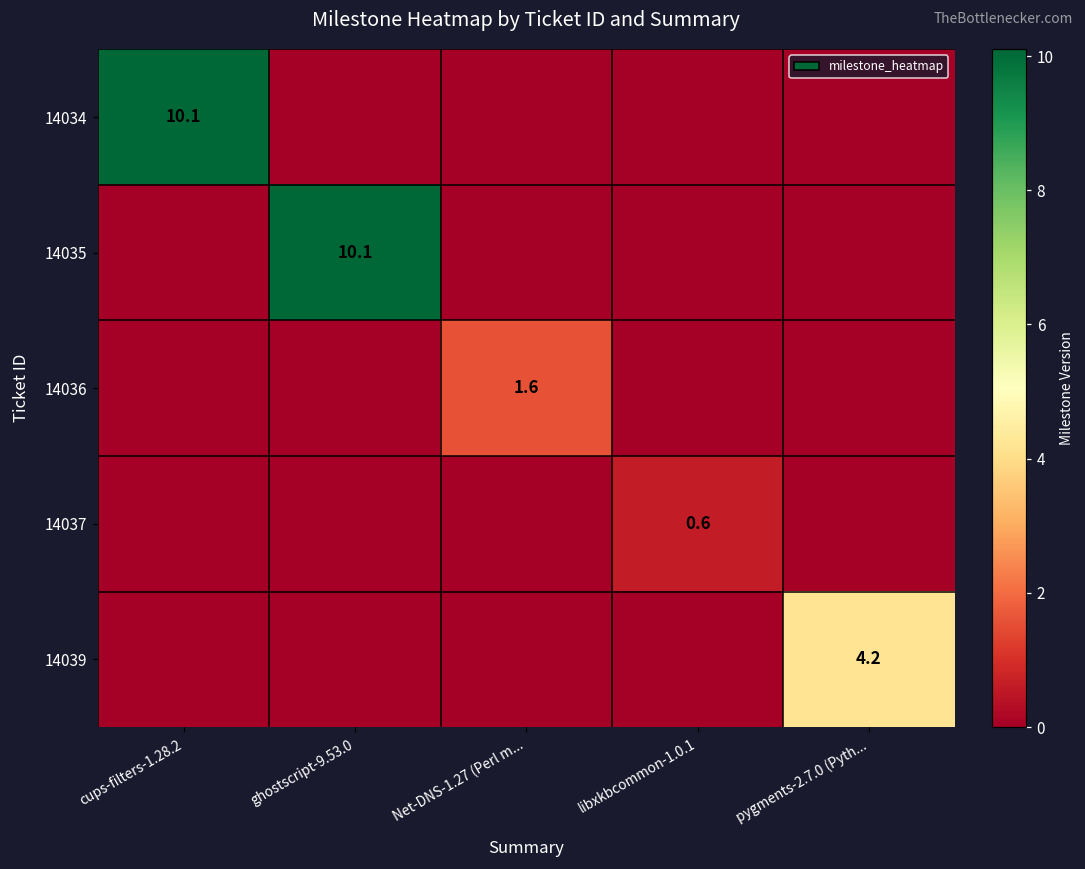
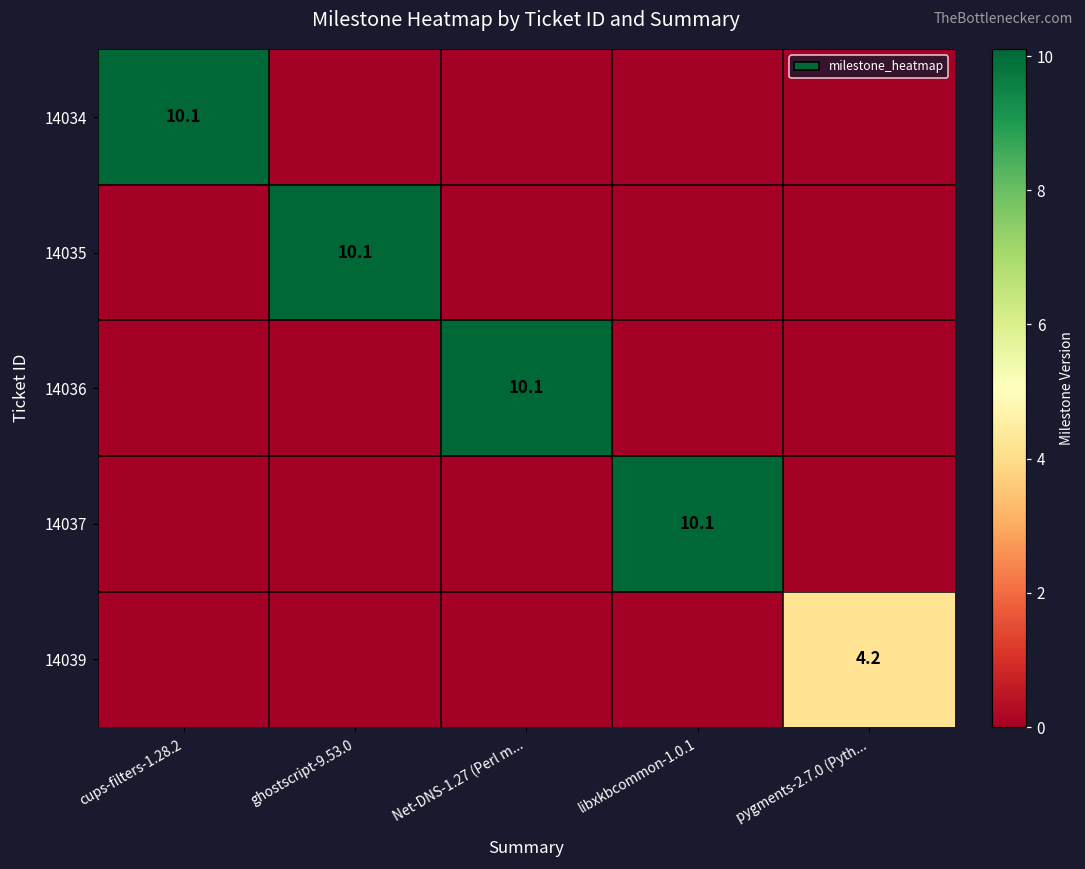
  {
    "14034": {
      "cups-filters-1.28.2": 10.1
    },
    "14035": {
      "ghostscript-9.53.0": 10.1
    },
    "14036": {
-     "Net-DNS-1.27 (Perl m...": 1.6
+     "Net-DNS-1.27 (Perl m...": 10.1
    },
    "14037": {
-     "libxkbcommon-1.0.1": 0.6
+     "libxkbcommon-1.0.1": 10.1
    },
    "14039": {
      "pygments-2.7.0 (Pyth...": 4.2
    }
  }
